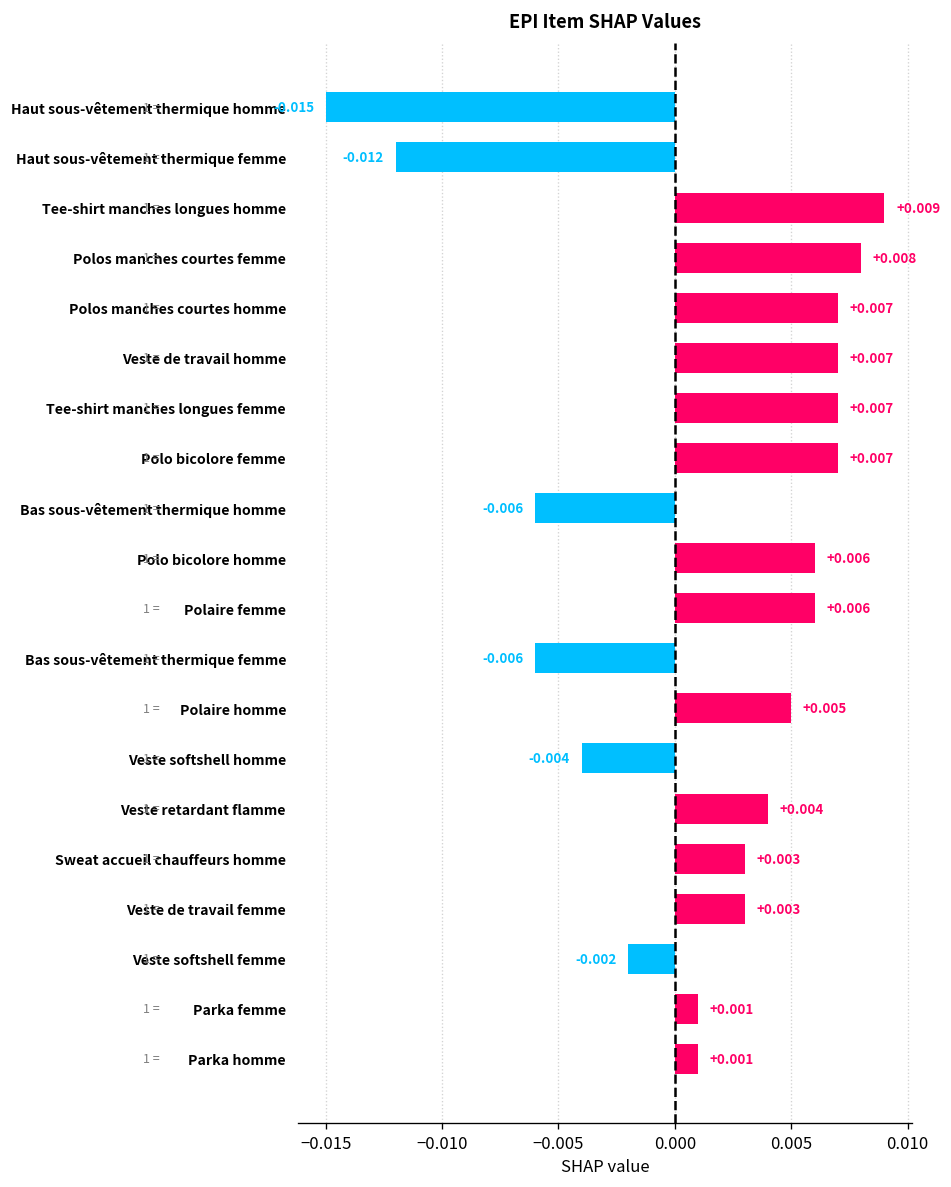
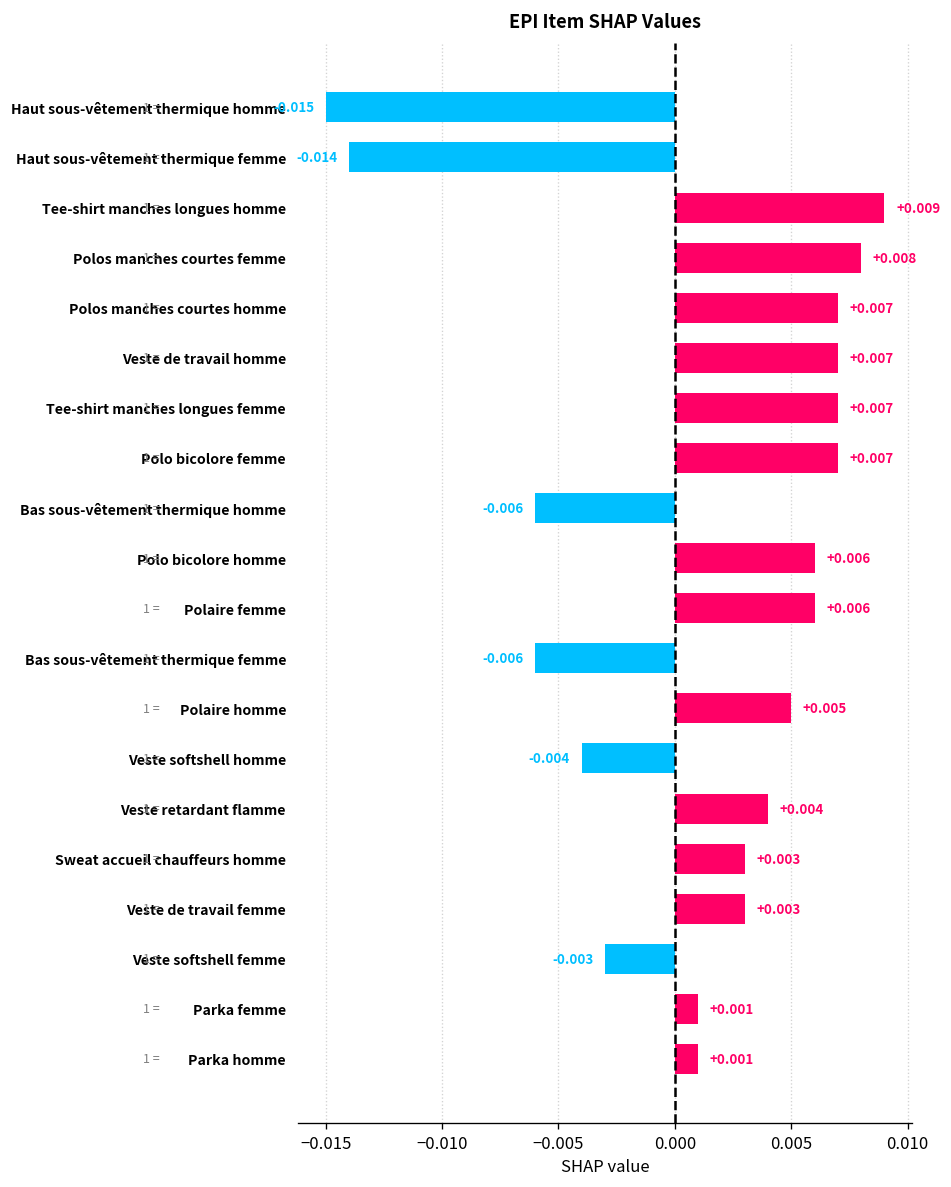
  {
    "Haut sous-vêtement thermique homme": "-0.015",
-   "Haut sous-vêtement thermique femme": "-0.012",
+   "Haut sous-vêtement thermique femme": "-0.014",
    "Tee-shirt manches longues homme": "+0.009",
    "Polos manches courtes femme": "+0.008",
    "Polos manches courtes homme": "+0.007",
    "Veste de travail homme": "+0.007",
    "Tee-shirt manches longues femme": "+0.007",
    "Polo bicolore femme": "+0.007",
    "Bas sous-vêtement thermique homme": "-0.006",
    "Polo bicolore homme": "+0.006",
    "Polaire femme": "+0.006",
    "Bas sous-vêtement thermique femme": "-0.006",
    "Polaire homme": "+0.005",
    "Veste softshell homme": "-0.004",
    "Veste retardant flamme": "+0.004",
    "Sweat accueil chauffeurs homme": "+0.003",
    "Veste de travail femme": "+0.003",
-   "Veste softshell femme": "-0.002",
+   "Veste softshell femme": "-0.003",
    "Parka femme": "+0.001",
    "Parka homme": "+0.001"
  }
